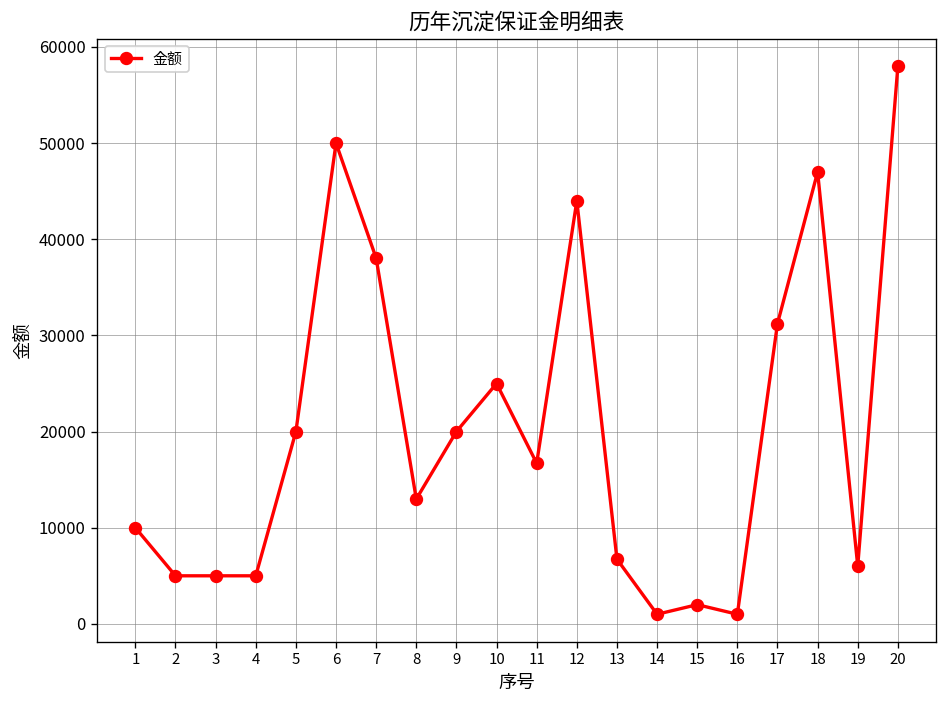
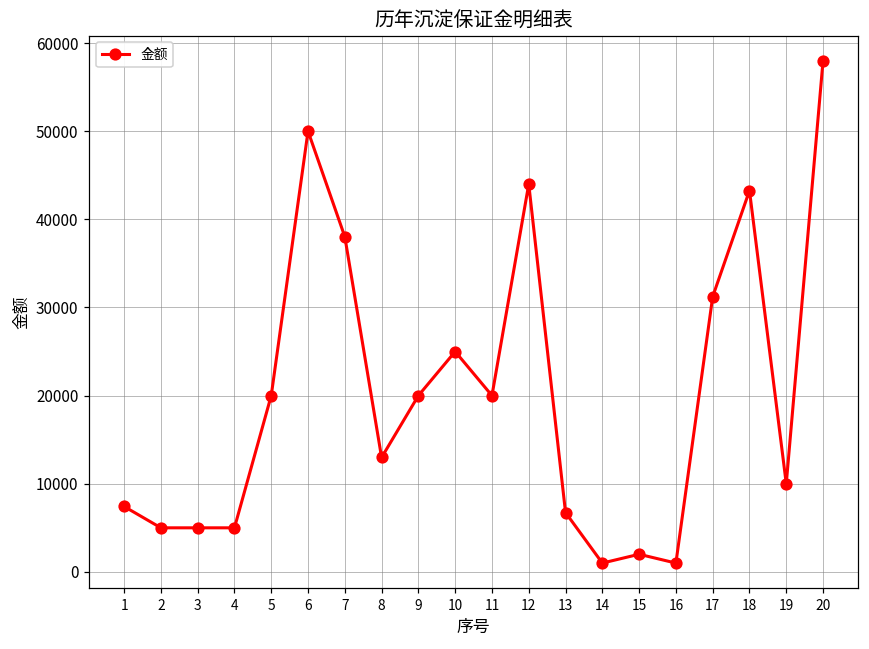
  {
-   "1": 10000,
+   "1": 7000,
    "2": 5000,
    "3": 5000,
    "4": 5000,
    "5": 20000,
    "6": 50000,
    "7": 38000,
    "8": 13000,
    "9": 20000,
    "10": 25000,
-   "11": 17000,
+   "11": 20000,
    "12": 44000,
    "13": 7000,
    "14": 1000,
    "15": 2000,
    "16": 1000,
    "17": 31000,
-   "18": 47000,
-   "19": 6000,
+   "18": 43000,
+   "19": 10000,
    "20": 58000
  }
